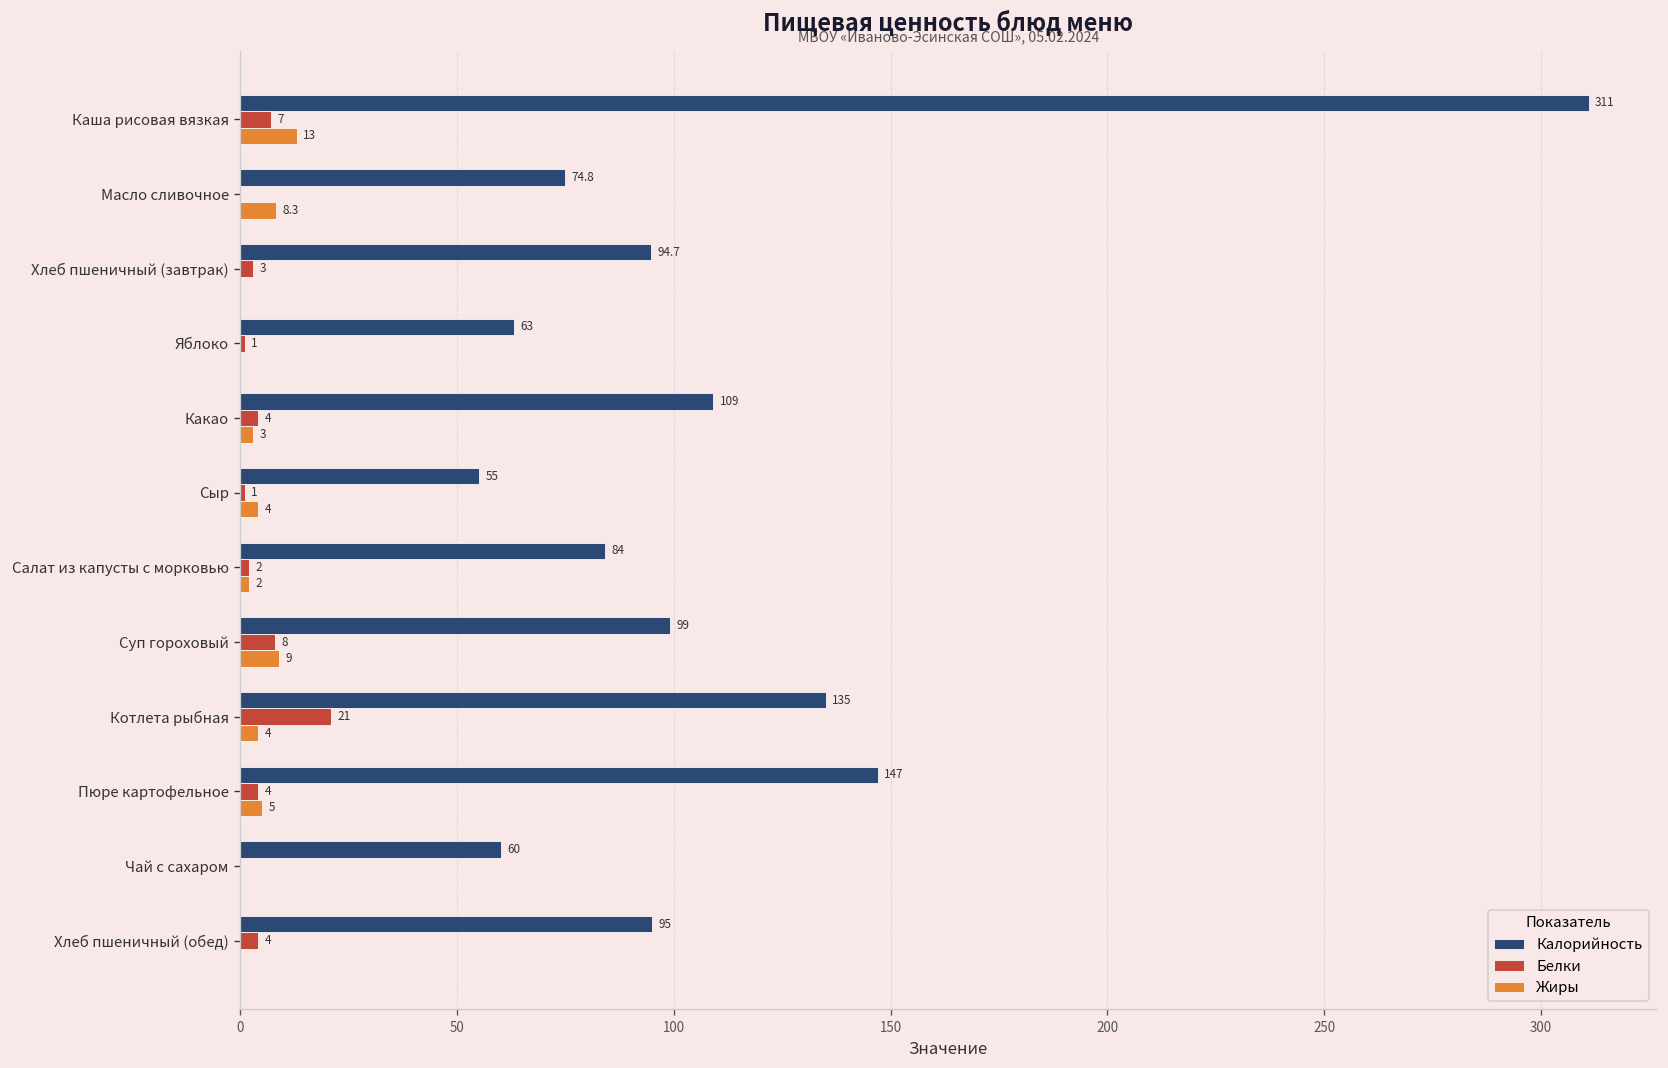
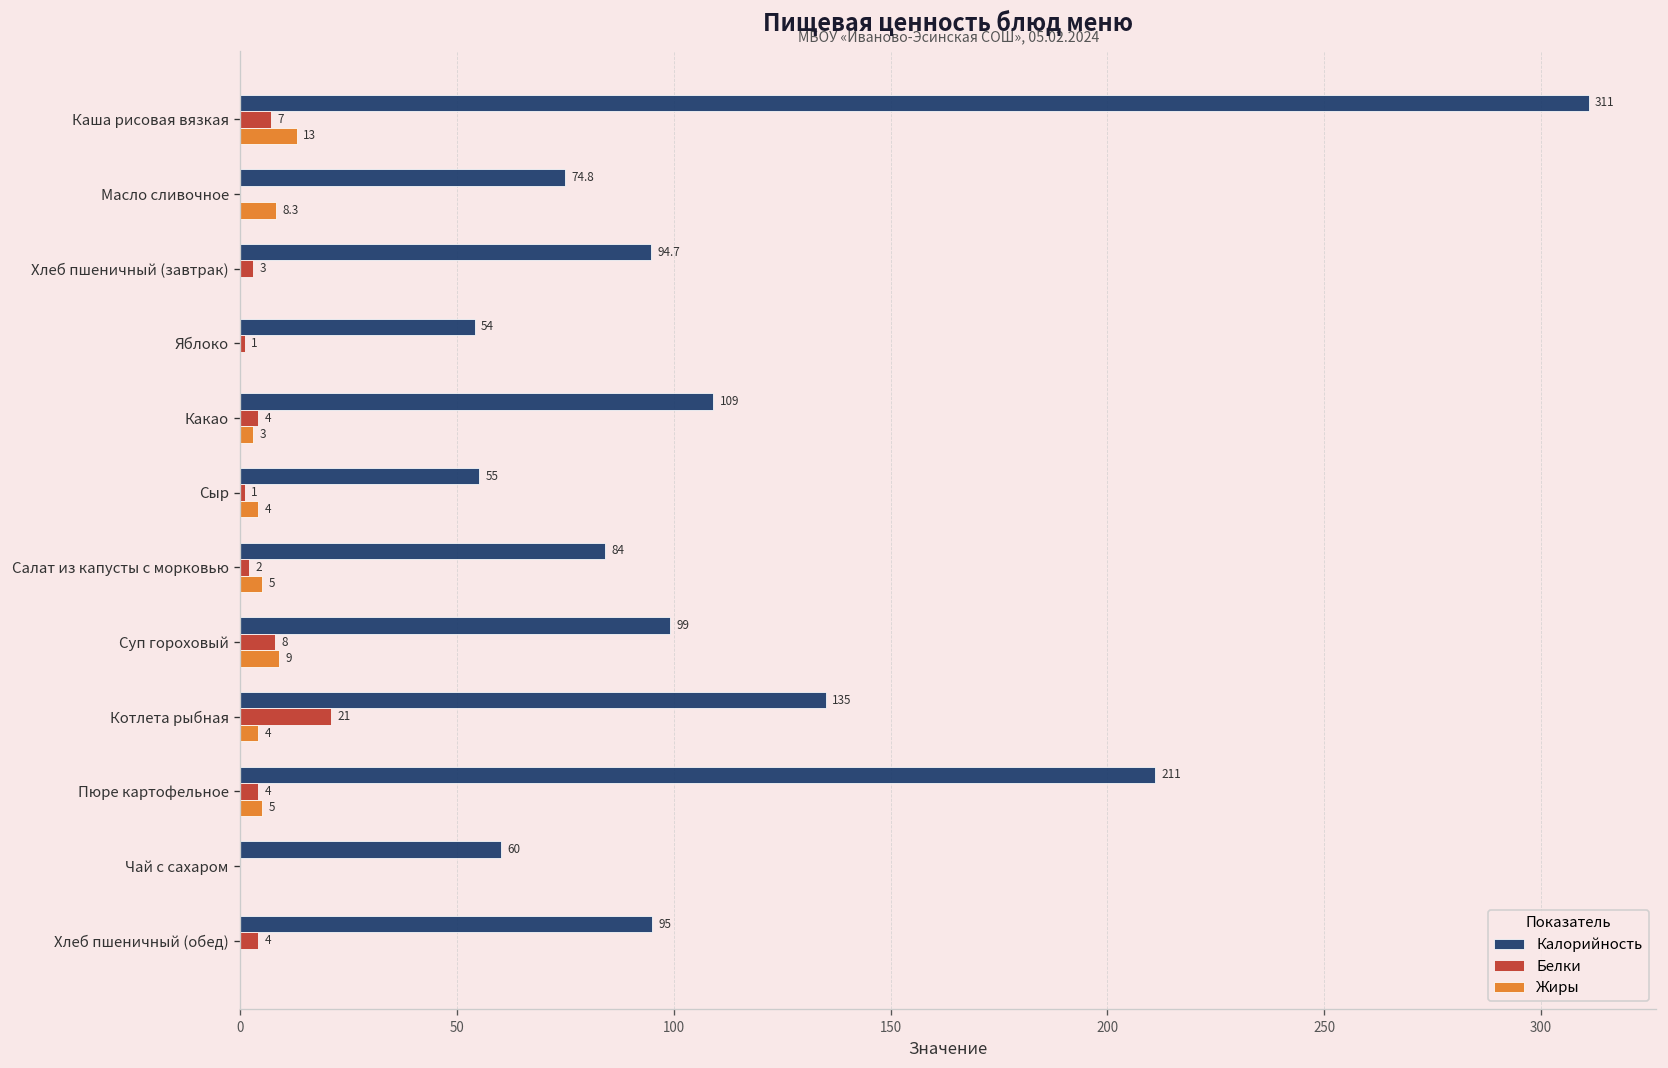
  {
    "Калорийность": {
      "Каша рисовая вязкая": 311,
      "Масло сливочное": 74.8,
      "Хлеб пшеничный (завтрак)": 94.7,
-     "Яблоко": 63,
+     "Яблоко": 54,
      "Какао": 109,
      "Сыр": 55,
      "Салат из капусты с морковью": 84,
      "Суп гороховый": 99,
      "Котлета рыбная": 135,
-     "Пюре картофельное": 147,
+     "Пюре картофельное": 211,
      "Чай с сахаром": 60,
      "Хлеб пшеничный (обед)": 95
    },
    "Белки": {
      "Каша рисовая вязкая": 7,
      "Хлеб пшеничный (завтрак)": 3,
      "Яблоко": 1,
      "Какао": 4,
      "Сыр": 1,
      "Салат из капусты с морковью": 2,
      "Суп гороховый": 8,
      "Котлета рыбная": 21,
      "Пюре картофельное": 4,
      "Хлеб пшеничный (обед)": 4
    },
    "Жиры": {
      "Каша рисовая вязкая": 13,
      "Масло сливочное": 8.3,
      "Какао": 3,
      "Сыр": 4,
-     "Салат из капусты с морковью": 2,
+     "Салат из капусты с морковью": 5,
      "Суп гороховый": 9,
      "Котлета рыбная": 4,
      "Пюре картофельное": 5
    }
  }
